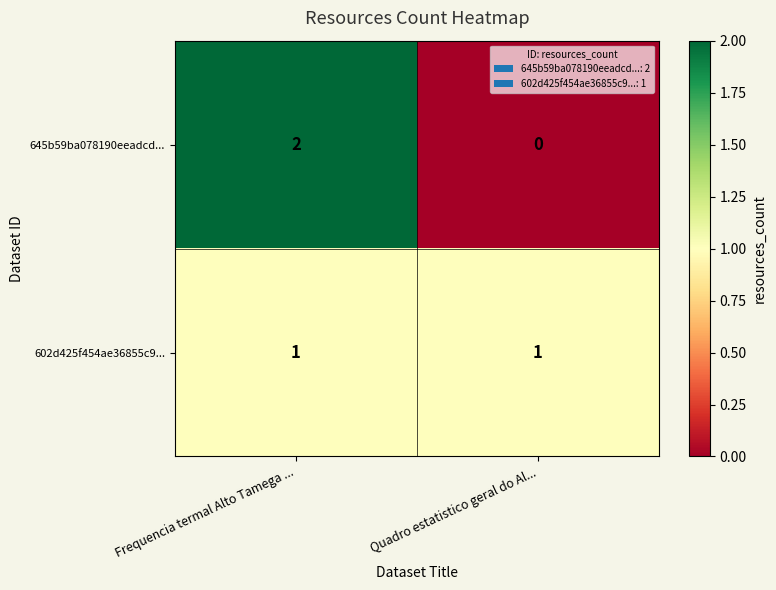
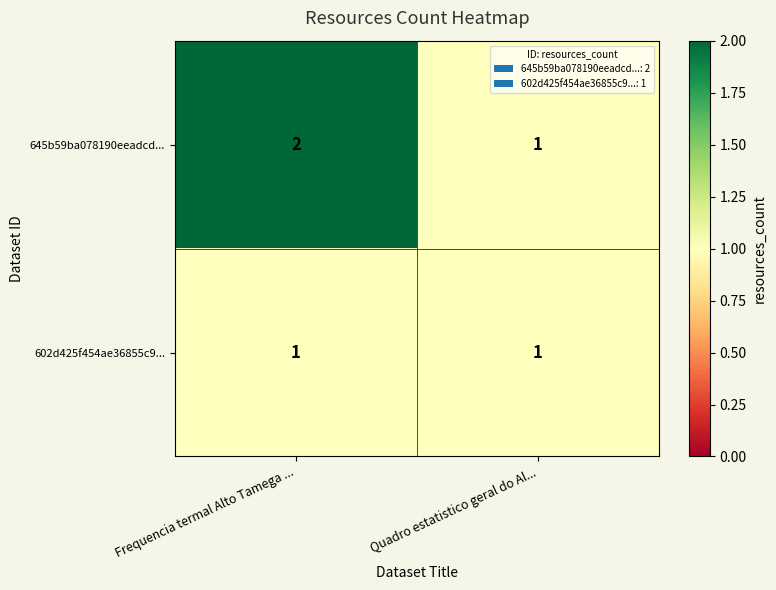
  {
    "645b59ba078190eeadcd...": {
      "Frequencia termal Alto Tamega ...": 2,
-     "Quadro estatistico geral do Al...": 0
+     "Quadro estatistico geral do Al...": 1
    },
    "602d425f454ae36855c9...": {
      "Frequencia termal Alto Tamega ...": 1,
      "Quadro estatistico geral do Al...": 1
    }
  }
